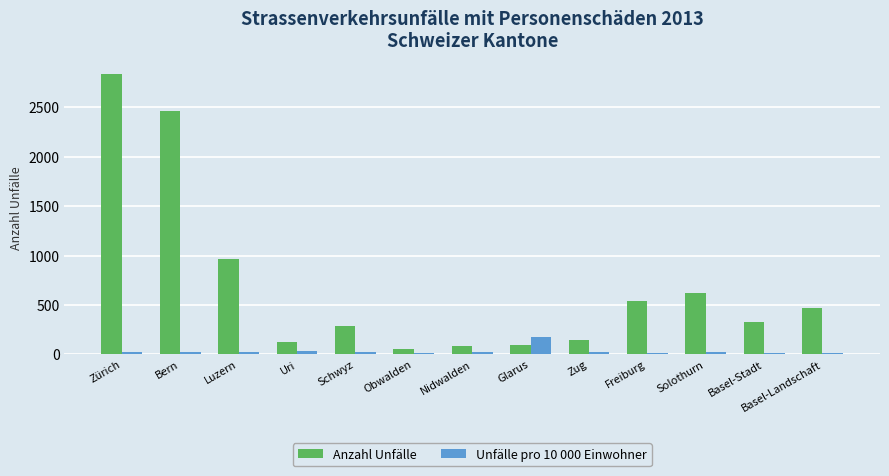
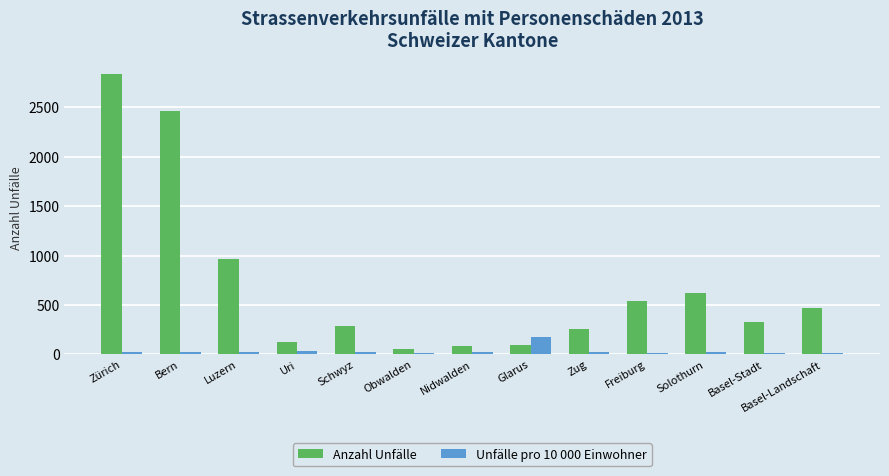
  {
    "Anzahl Unfälle": {
      "Zürich": 2800,
      "Bern": 2500,
      "Luzern": 1000,
      "Uri": 100,
      "Schwyz": 300,
      "Obwalden": 100,
      "Nidwalden": 100,
      "Glarus": 100,
-     "Zug": 100,
+     "Zug": 300,
      "Freiburg": 500,
      "Solothurn": 600,
      "Basel-Stadt": 300,
      "Basel-Landschaft": 500
    },
    "Unfälle pro 10 000 Einwohner": {
      "Uri": 0,
      "Glarus": 200
    }
  }
